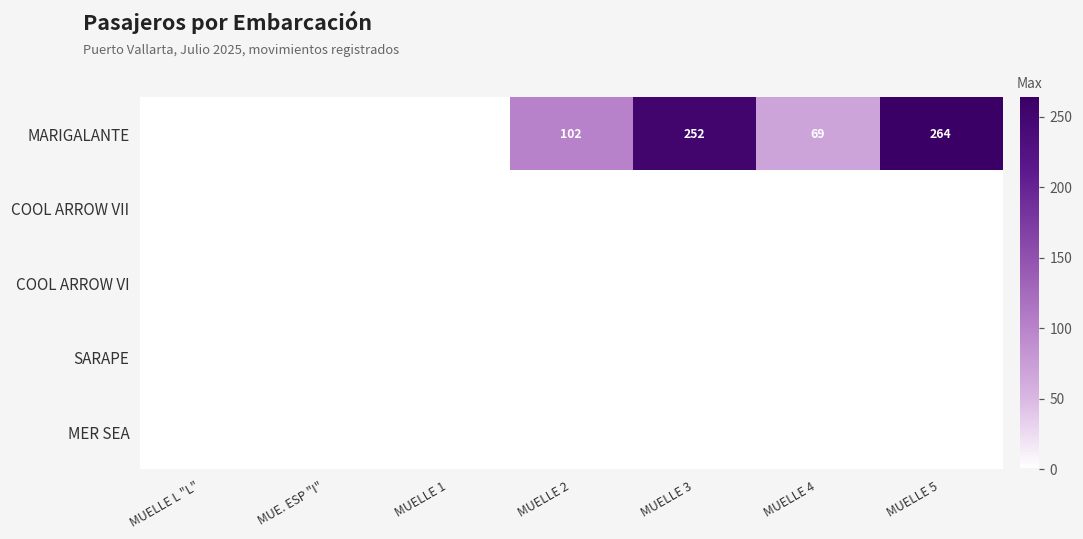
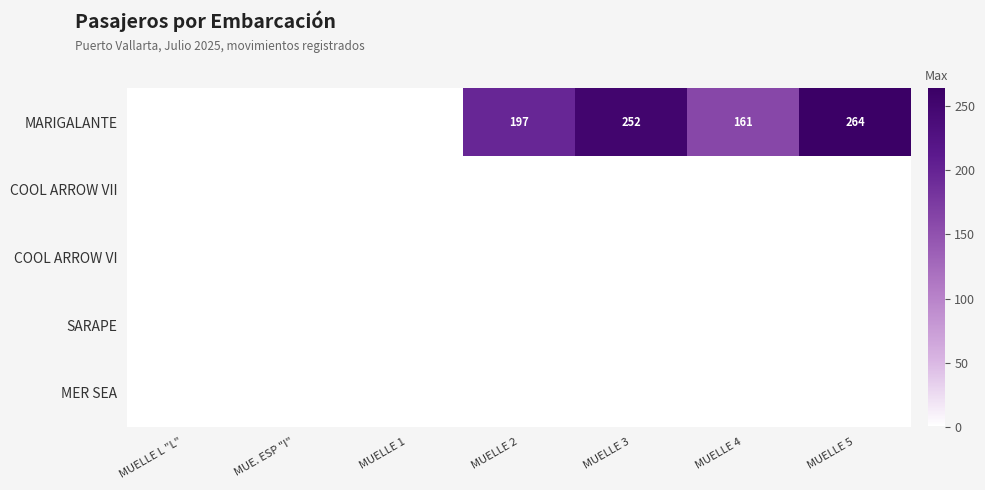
  {
    "MARIGALANTE": {
-     "MUELLE 2": 102,
+     "MUELLE 2": 197,
      "MUELLE 3": 252,
-     "MUELLE 4": 69,
+     "MUELLE 4": 161,
      "MUELLE 5": 264
    }
  }
